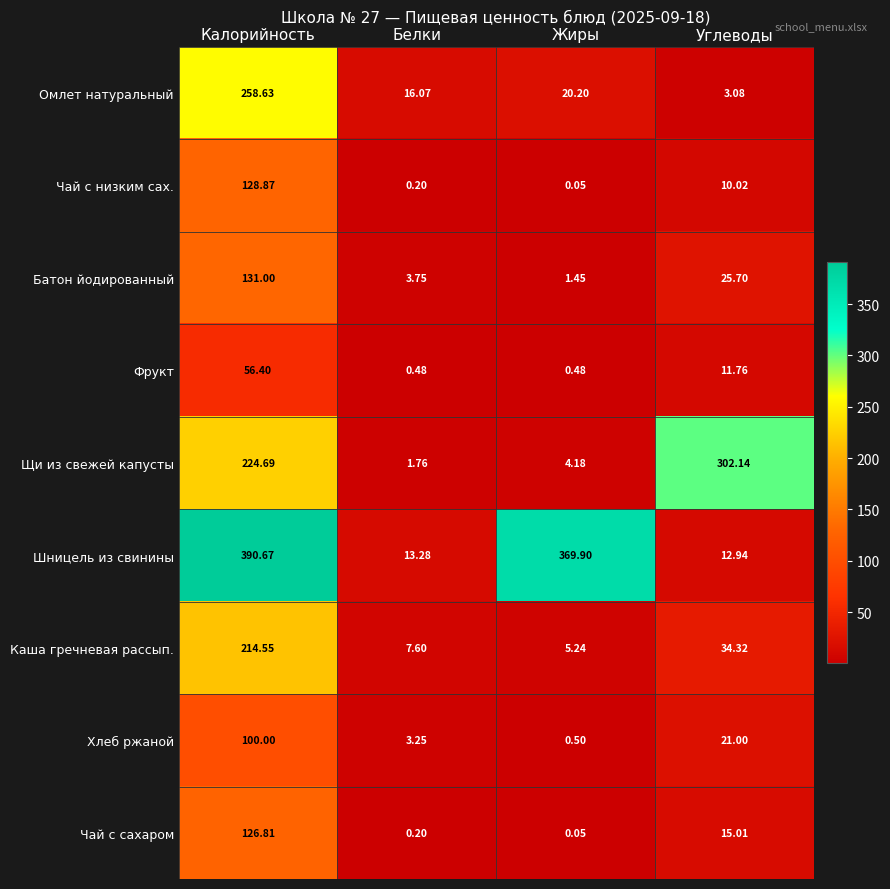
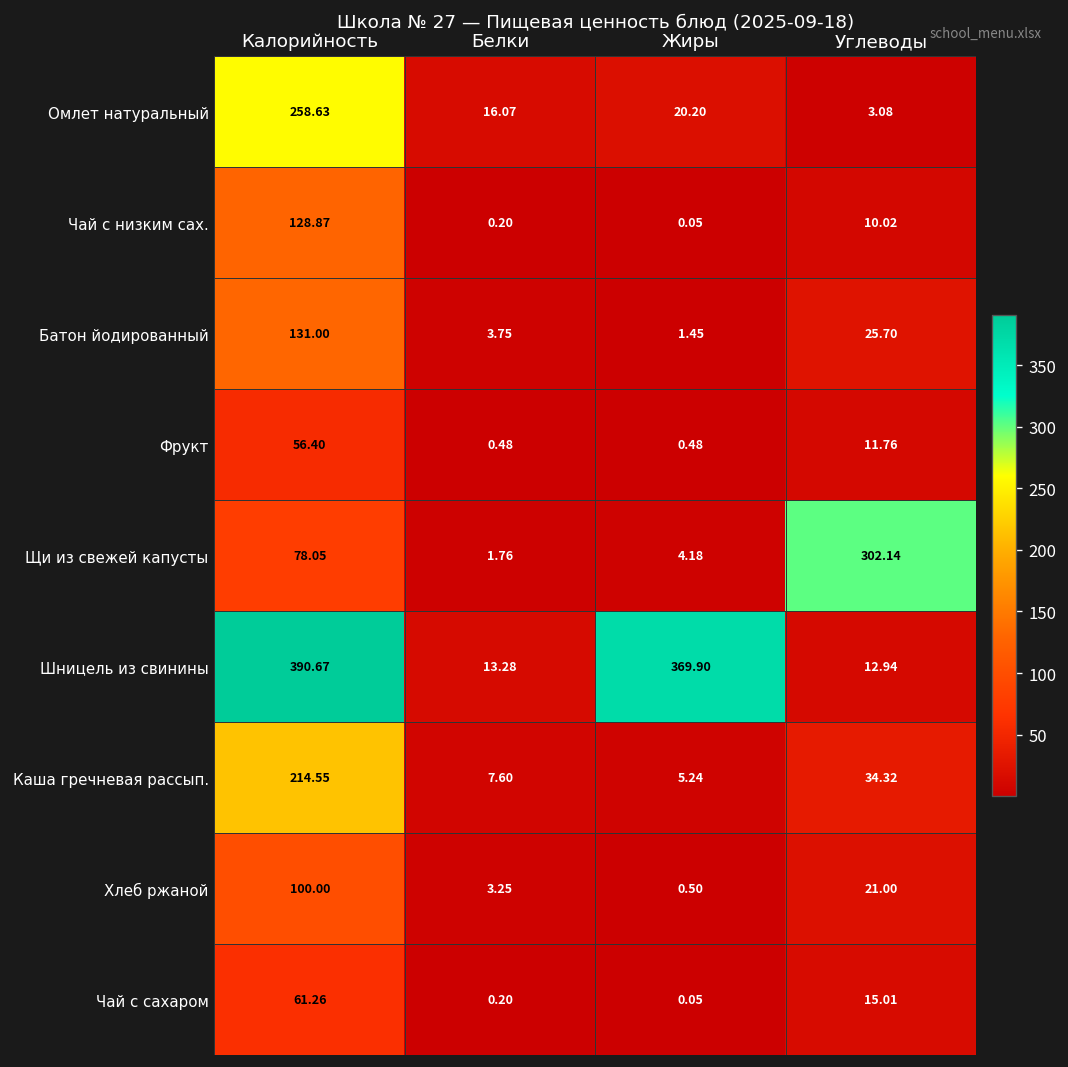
  {
    "Омлет натуральный": {
      "Калорийность": 258.63,
      "Белки": 16.07,
      "Жиры": 20.20,
      "Углеводы": 3.08
    },
    "Чай с низким сах.": {
      "Калорийность": 128.87,
      "Белки": 0.20,
      "Жиры": 0.05,
      "Углеводы": 10.02
    },
    "Батон йодированный": {
      "Калорийность": 131.00,
      "Белки": 3.75,
      "Жиры": 1.45,
      "Углеводы": 25.70
    },
    "Фрукт": {
      "Калорийность": 56.40,
      "Белки": 0.48,
      "Жиры": 0.48,
      "Углеводы": 11.76
    },
    "Щи из свежей капусты": {
-     "Калорийность": 224.69,
+     "Калорийность": 78.05,
      "Белки": 1.76,
      "Жиры": 4.18,
      "Углеводы": 302.14
    },
    "Шницель из свинины": {
      "Калорийность": 390.67,
      "Белки": 13.28,
      "Жиры": 369.90,
      "Углеводы": 12.94
    },
    "Каша гречневая рассып.": {
      "Калорийность": 214.55,
      "Белки": 7.60,
      "Жиры": 5.24,
      "Углеводы": 34.32
    },
    "Хлеб ржаной": {
      "Калорийность": 100.00,
      "Белки": 3.25,
      "Жиры": 0.50,
      "Углеводы": 21.00
    },
    "Чай с сахаром": {
-     "Калорийность": 126.81,
+     "Калорийность": 61.26,
      "Белки": 0.20,
      "Жиры": 0.05,
      "Углеводы": 15.01
    }
  }
